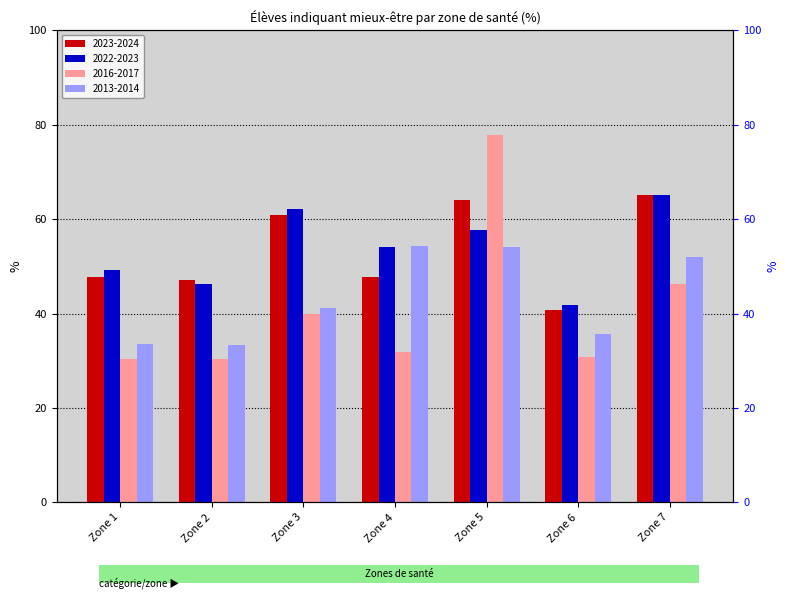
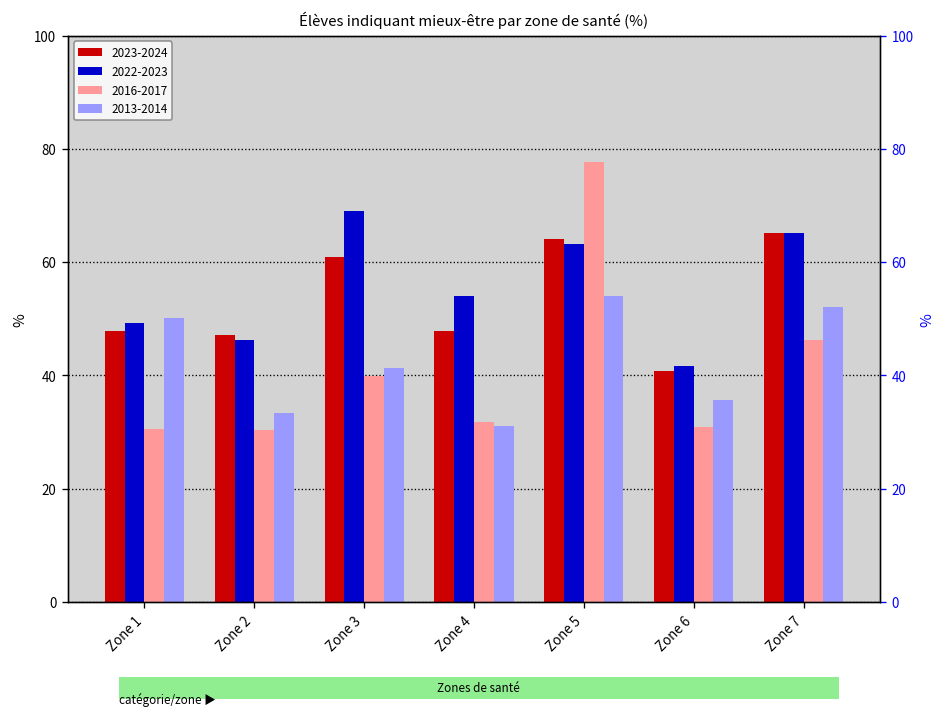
  {
    "2023-2024": {
      "Zone 1": 48,
      "Zone 2": 47,
      "Zone 3": 61,
      "Zone 4": 48,
      "Zone 5": 64,
      "Zone 6": 41,
      "Zone 7": 65
    },
    "2022-2023": {
      "Zone 1": 49,
      "Zone 2": 46,
-     "Zone 3": 62,
+     "Zone 3": 69,
      "Zone 4": 54,
-     "Zone 5": 58,
+     "Zone 5": 63,
      "Zone 6": 42,
      "Zone 7": 65
    },
    "2016-2017": {
      "Zone 1": 30,
      "Zone 2": 30,
      "Zone 3": 40,
      "Zone 4": 32,
      "Zone 5": 78,
      "Zone 6": 31,
      "Zone 7": 46
    },
    "2013-2014": {
-     "Zone 1": 34,
+     "Zone 1": 50,
      "Zone 2": 33,
      "Zone 3": 41,
-     "Zone 4": 54,
+     "Zone 4": 31,
      "Zone 5": 54,
      "Zone 6": 36,
      "Zone 7": 52
    }
  }
